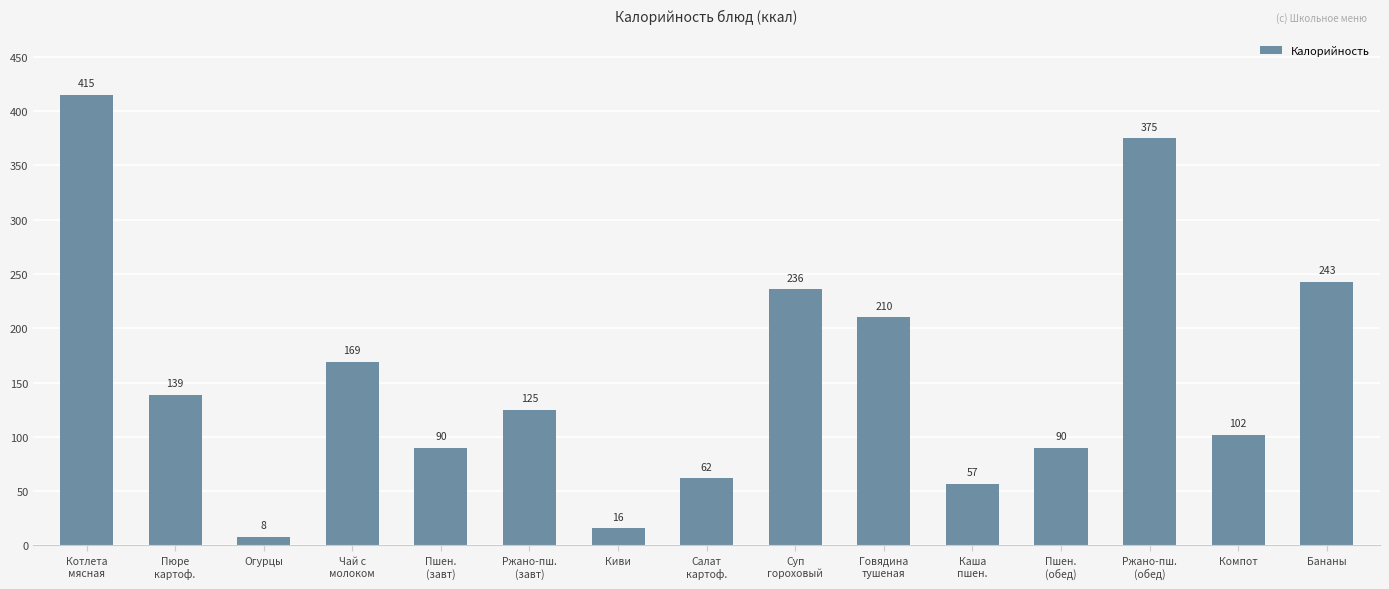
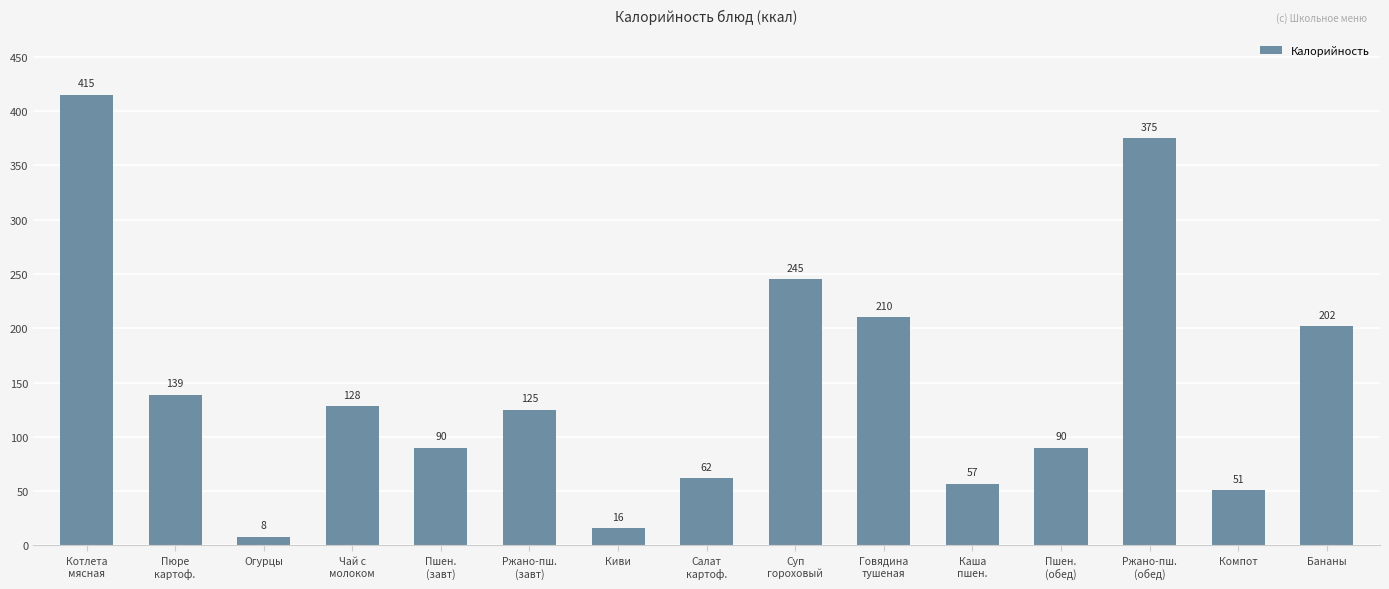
  {
    "Котлета мясная": 415,
    "Пюре картоф.": 139,
    "Огурцы": 8,
-   "Чай с молоком": 169,
+   "Чай с молоком": 128,
    "Пшен. (завт)": 90,
    "Ржано-пш. (завт)": 125,
    "Киви": 16,
    "Салат картоф.": 62,
-   "Суп гороховый": 236,
+   "Суп гороховый": 245,
    "Говядина тушеная": 210,
    "Каша пшен.": 57,
    "Пшен. (обед)": 90,
    "Ржано-пш. (обед)": 375,
-   "Компот": 102,
-   "Бананы": 243
+   "Компот": 51,
+   "Бананы": 202
  }
